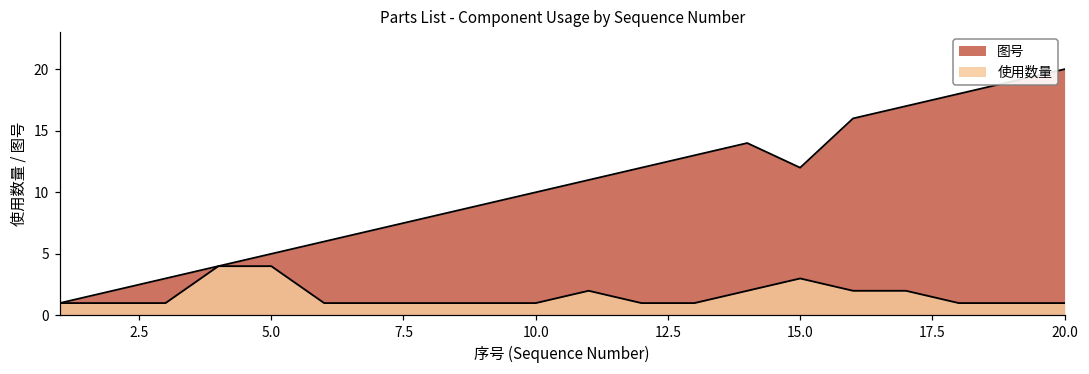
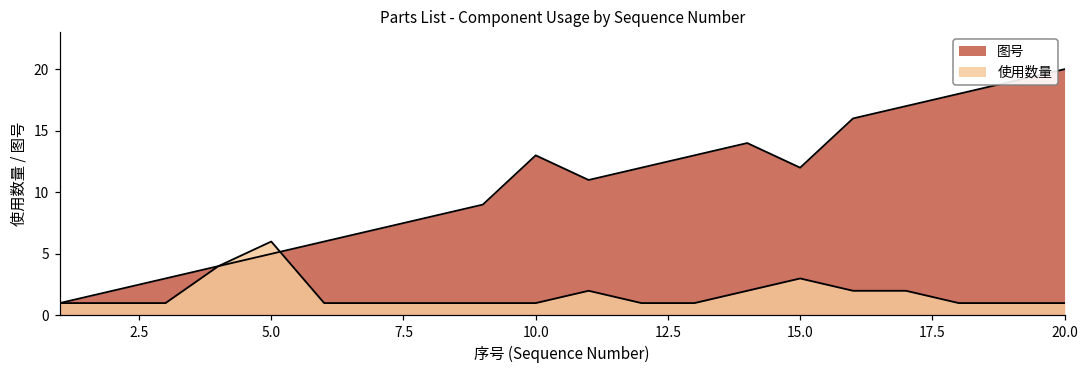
  {
    "图号": {
      "5.0": 5,
-     "10.0": 10,
+     "10.0": 13,
      "15.0": 12,
      "20.0": 20
    },
    "使用数量": {
-     "5.0": 4,
+     "5.0": 6,
      "10.0": 1,
      "15.0": 3,
      "20.0": 1
    }
  }
